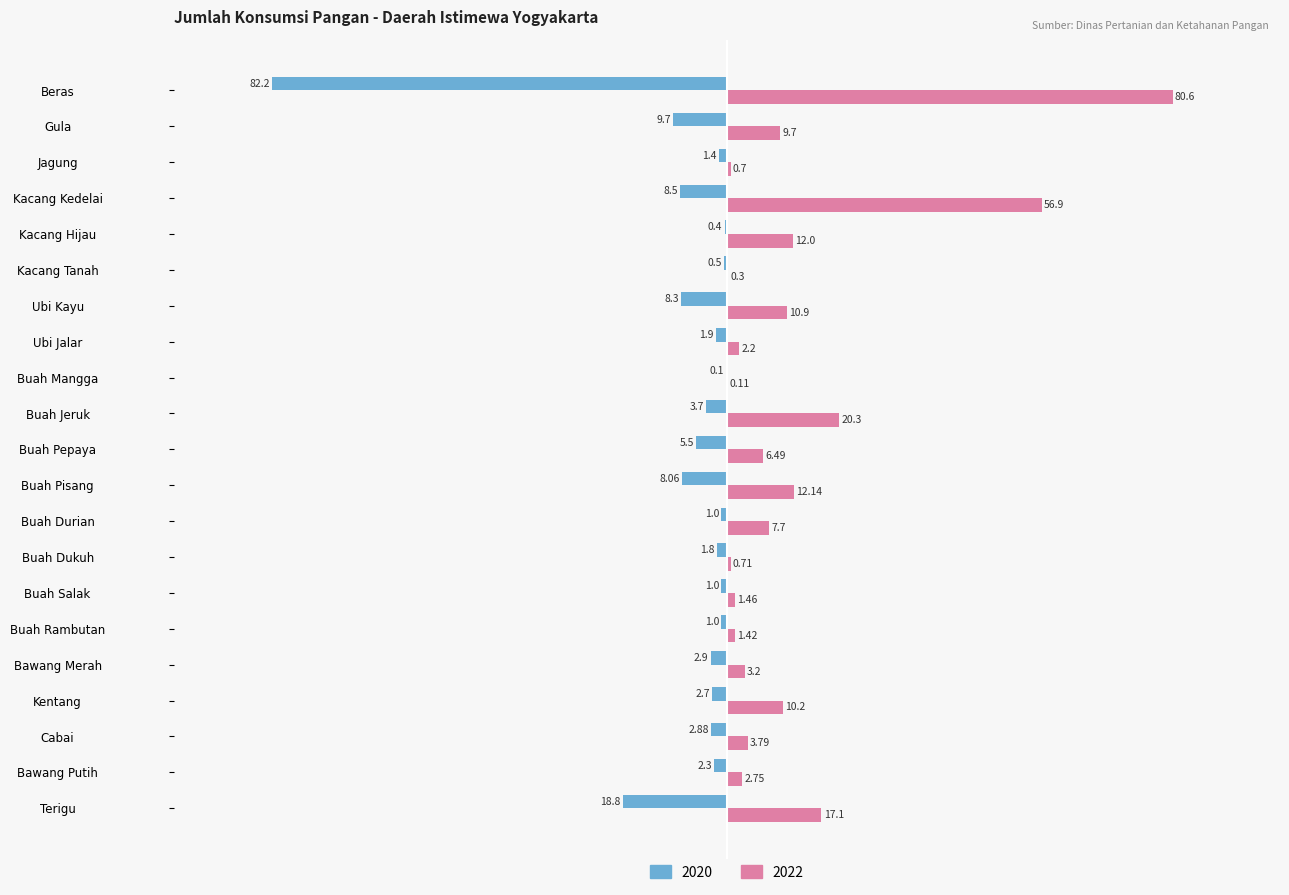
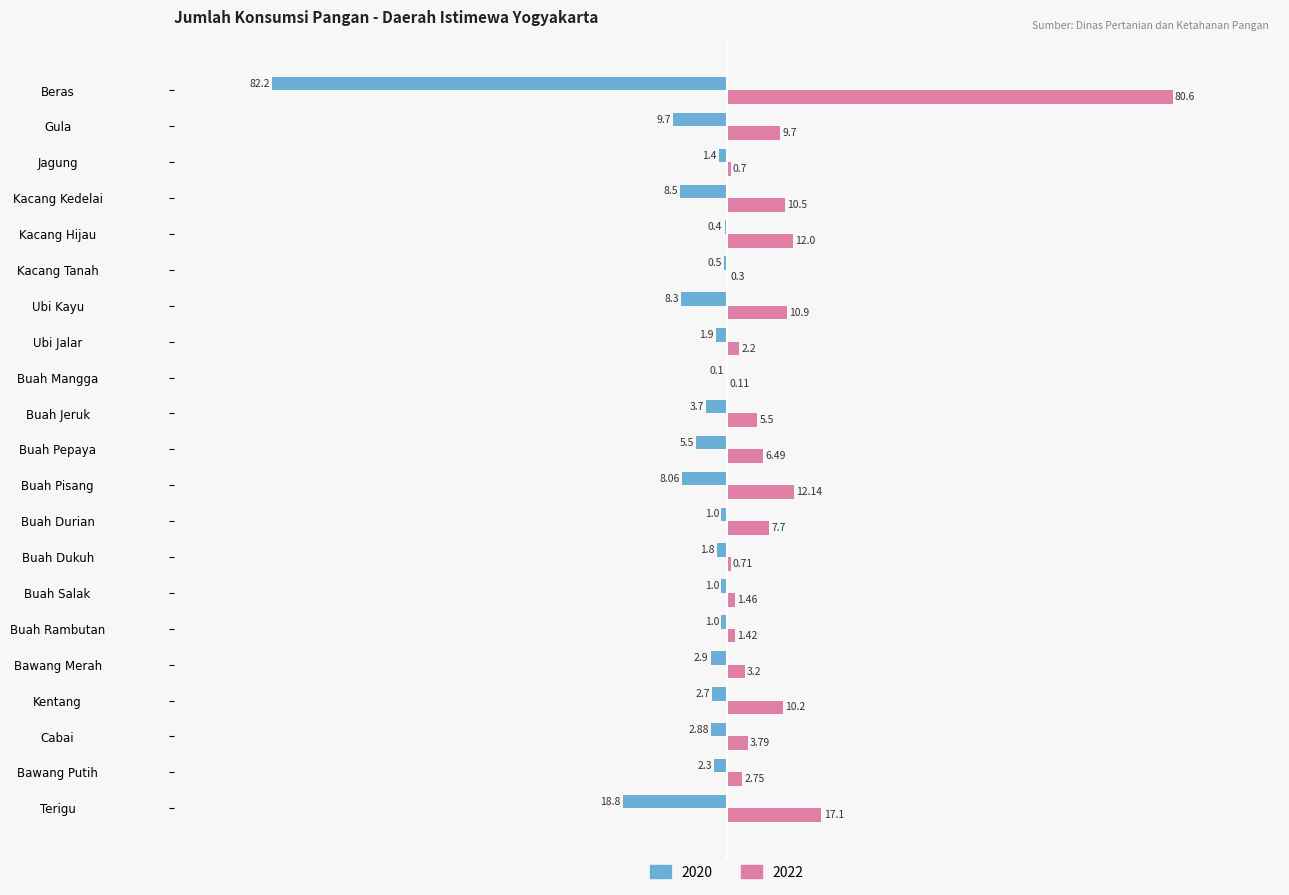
  {
    "2022": {
      "Beras": 80.6,
      "Gula": 9.7,
      "Jagung": 0.7,
-     "Kacang Kedelai": 56.9,
+     "Kacang Kedelai": 10.5,
      "Kacang Hijau": 12.0,
      "Kacang Tanah": 0.3,
      "Ubi Kayu": 10.9,
      "Ubi Jalar": 2.2,
      "Buah Mangga": 0.11,
-     "Buah Jeruk": 20.3,
+     "Buah Jeruk": 5.5,
      "Buah Pepaya": 6.49,
      "Buah Pisang": 12.14,
      "Buah Durian": 7.7,
      "Buah Dukuh": 0.71,
      "Buah Salak": 1.46,
      "Buah Rambutan": 1.42,
      "Bawang Merah": 3.2,
      "Kentang": 10.2,
      "Cabai": 3.79,
      "Bawang Putih": 2.75,
      "Terigu": 17.1
    }
  }
